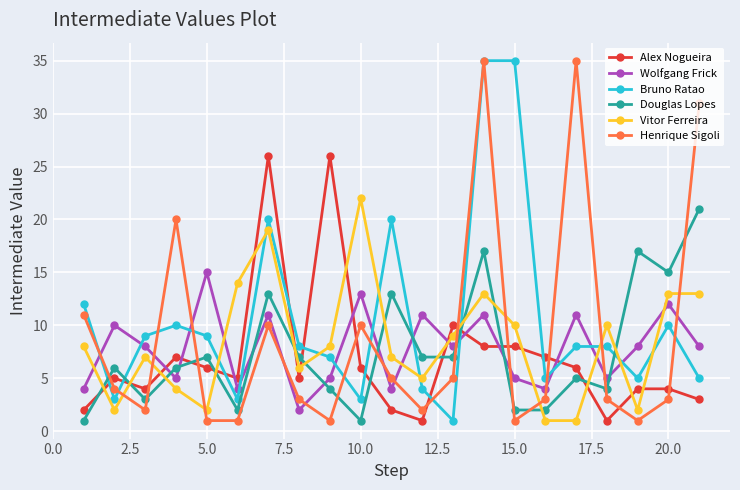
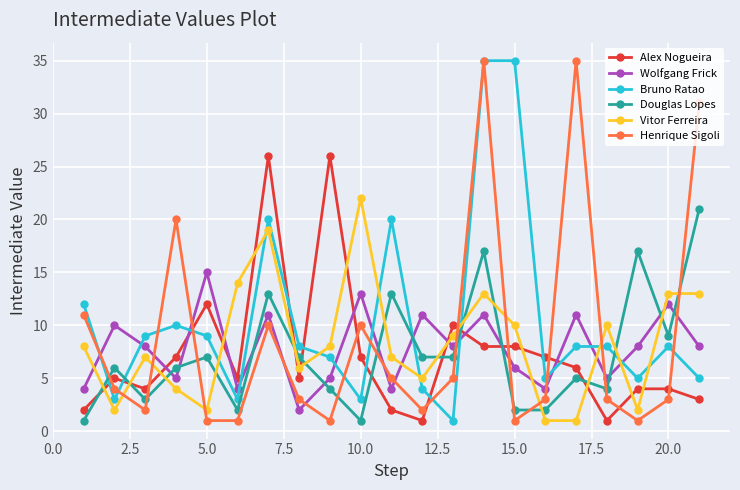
  {
    "Alex Nogueira": {
-     "5.0": 6,
-     "10.0": 6,
+     "5.0": 12,
+     "10.0": 7,
      "15.0": 8,
      "20.0": 4
    },
    "Wolfgang Frick": {
      "5.0": 15,
      "10.0": 13,
-     "15.0": 5,
+     "15.0": 6,
      "20.0": 12
    },
    "Bruno Ratao": {
      "5.0": 9,
      "10.0": 3,
      "15.0": 35,
-     "20.0": 10
+     "20.0": 8
    },
    "Douglas Lopes": {
      "5.0": 7,
      "10.0": 1,
      "15.0": 2,
-     "20.0": 15
+     "20.0": 9
    },
    "Vitor Ferreira": {
      "5.0": 2,
      "10.0": 22,
      "15.0": 10,
      "20.0": 13
    },
    "Henrique Sigoli": {
      "5.0": 1,
      "10.0": 10,
      "15.0": 1,
      "20.0": 3
    }
  }
